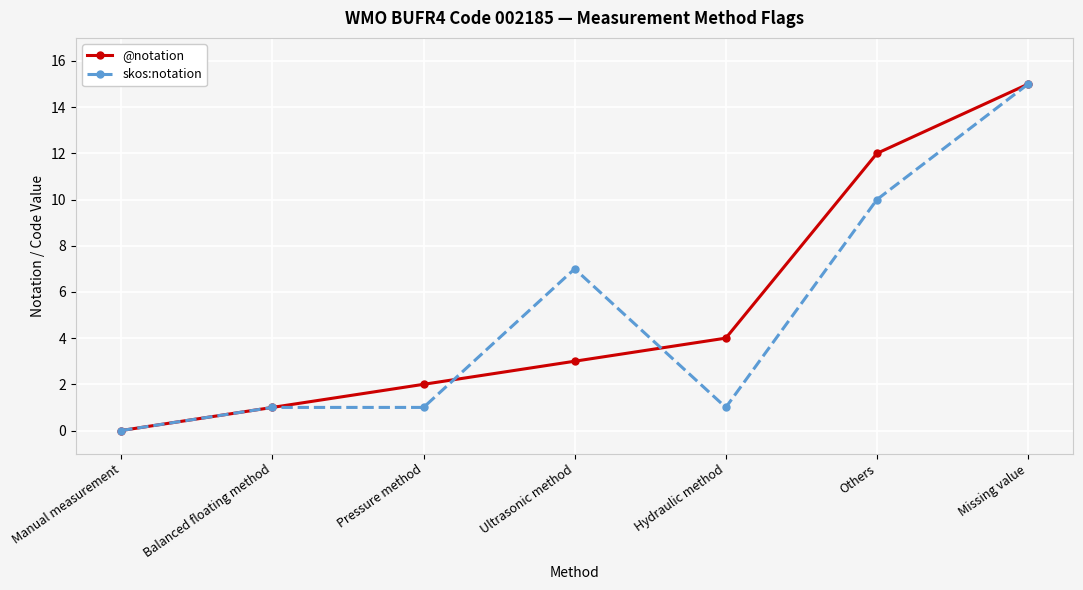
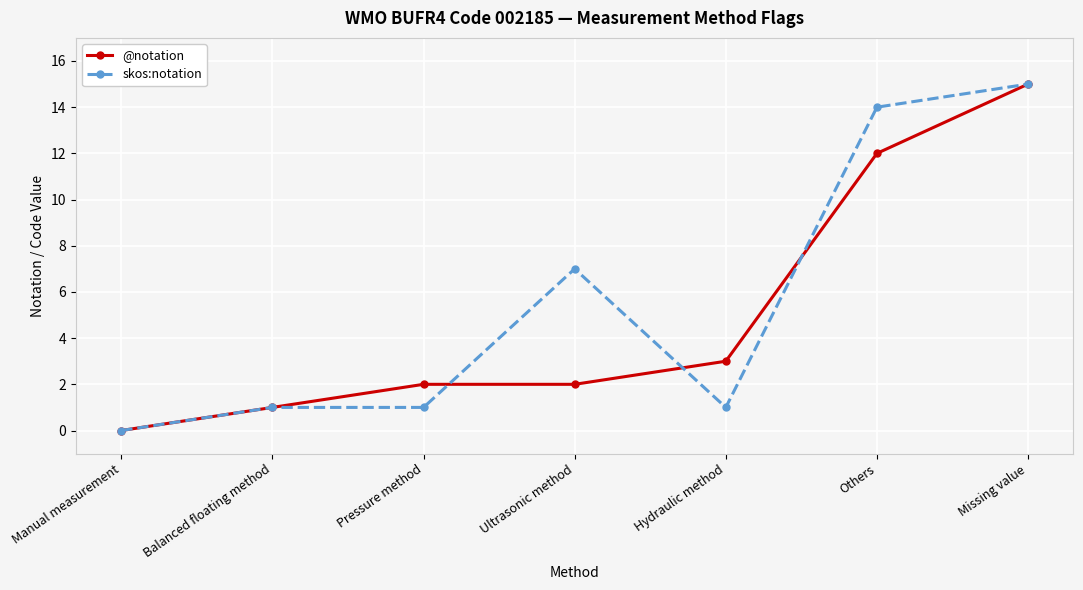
  {
    "@notation": {
      "Pressure method": 2,
-     "Ultrasonic method": 3,
-     "Hydraulic method": 4,
+     "Ultrasonic method": 2,
+     "Hydraulic method": 3,
      "Others": 12
    },
    "skos:notation": {
      "Pressure method": 1,
      "Ultrasonic method": 7,
      "Hydraulic method": 1,
-     "Others": 10
+     "Others": 14
    }
  }
